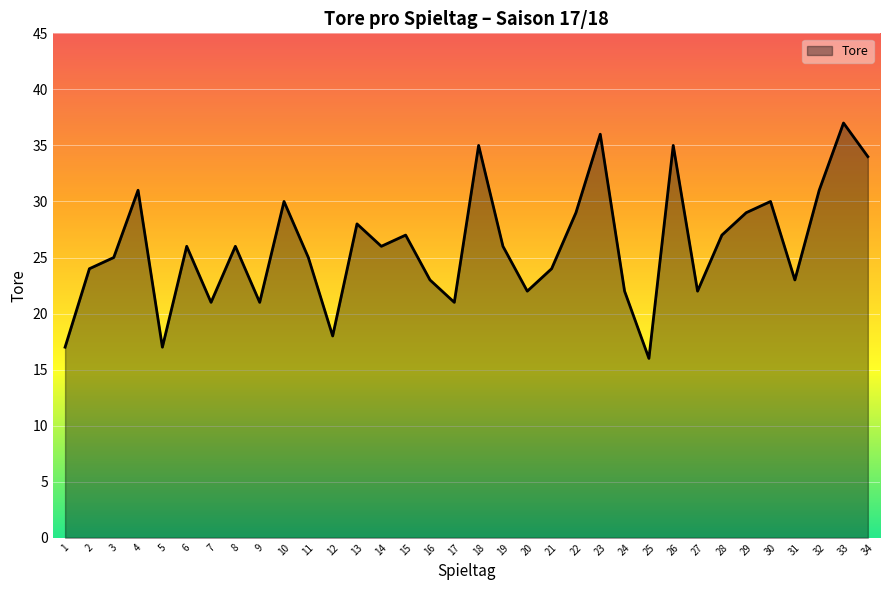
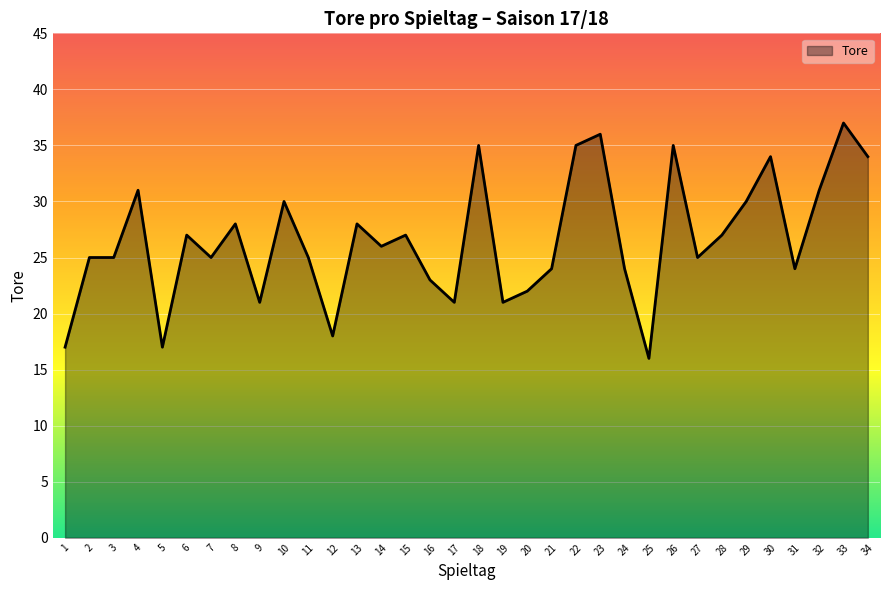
  {
    "1": 17,
-   "2": 24,
+   "2": 25,
    "3": 25,
    "4": 31,
    "5": 17,
-   "6": 26,
-   "7": 21,
-   "8": 26,
+   "6": 27,
+   "7": 25,
+   "8": 28,
    "9": 21,
    "10": 30,
    "11": 25,
    "12": 18,
    "13": 28,
    "14": 26,
    "15": 27,
    "16": 23,
    "17": 21,
    "18": 35,
-   "19": 26,
+   "19": 21,
    "20": 22,
    "21": 24,
-   "22": 29,
+   "22": 35,
    "23": 36,
-   "24": 22,
+   "24": 24,
    "25": 16,
    "26": 35,
-   "27": 22,
+   "27": 25,
    "28": 27,
-   "29": 29,
-   "30": 30,
-   "31": 23,
+   "29": 30,
+   "30": 34,
+   "31": 24,
    "32": 31,
    "33": 37,
    "34": 34
  }
